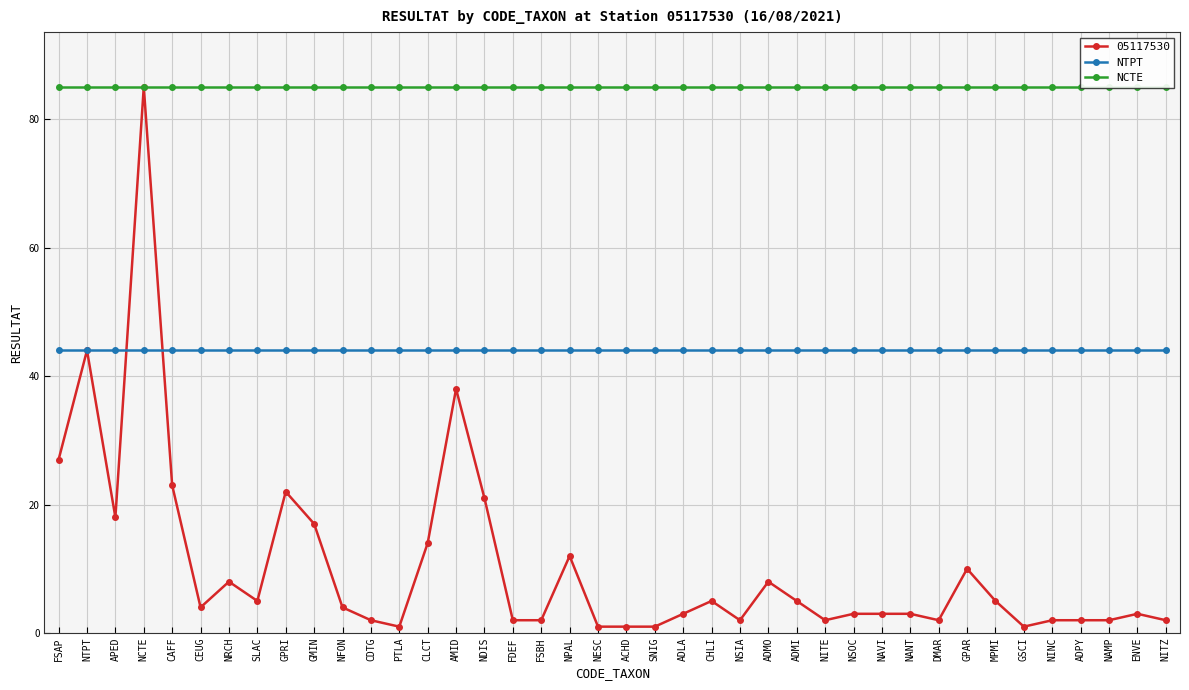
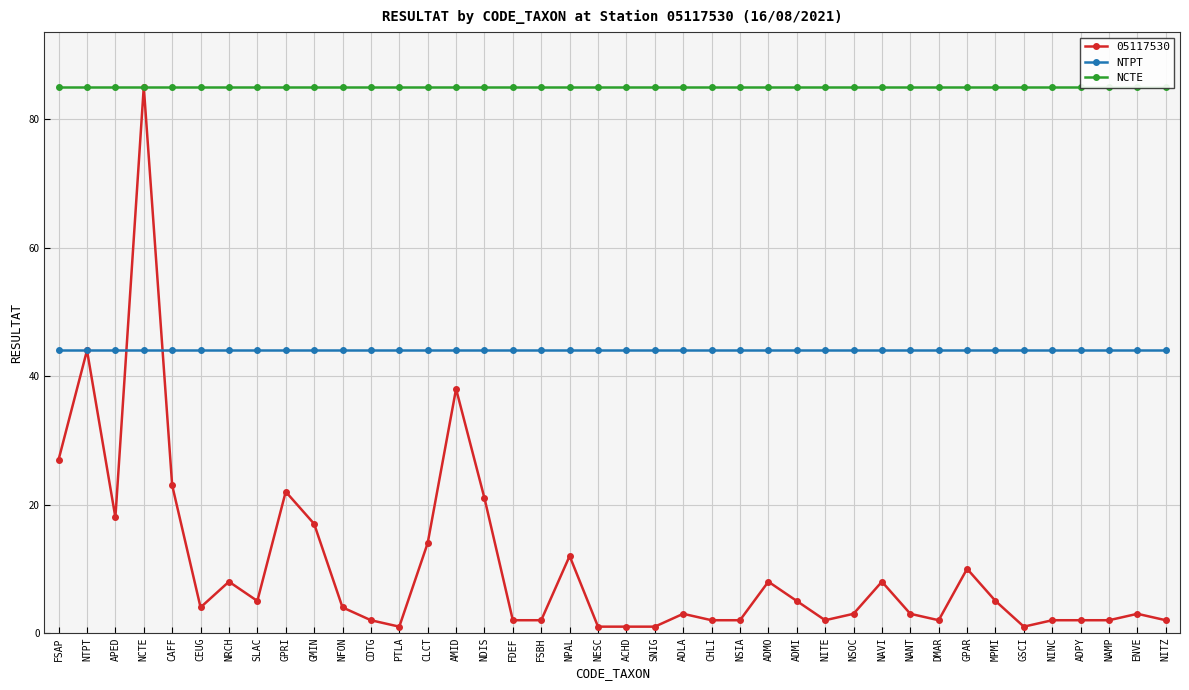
  {
    "05117530": {
      "FSAP": 27,
      "APED": 18,
      "CAFF": 23,
      "CEUG": 4,
      "NRCH": 8,
      "SLAC": 5,
      "GPRI": 22,
      "GMIN": 17,
      "NFON": 4,
      "CDTG": 2,
      "PTLA": 1,
      "CLCT": 14,
      "AMID": 38,
      "NDIS": 21,
      "FDEF": 2,
      "FSBH": 2,
      "NPAL": 12,
      "NESC": 1,
      "ACHD": 1,
      "SNIG": 1,
      "ADLA": 3,
-     "CHLI": 5,
+     "CHLI": 2,
      "NSIA": 2,
      "ADMO": 8,
      "ADMI": 5,
      "NITE": 2,
      "NSOC": 3,
-     "NAVI": 3,
+     "NAVI": 8,
      "NANT": 3,
      "DMAR": 2,
      "GPAR": 10,
      "MPMI": 5,
      "GSCI": 1,
      "NINC": 2,
      "ADPY": 2,
      "NAMP": 2,
      "ENVE": 3,
      "NITZ": 2
    },
    "NTPT": {
      "FSAP": 44,
      "APED": 44,
      "NCTE": 44,
      "CAFF": 44,
      "CEUG": 44,
      "NRCH": 44,
      "SLAC": 44,
      "GPRI": 44,
      "GMIN": 44,
      "NFON": 44,
      "CDTG": 44,
      "PTLA": 44,
      "CLCT": 44,
      "AMID": 44,
      "NDIS": 44,
      "FDEF": 44,
      "FSBH": 44,
      "NPAL": 44,
      "NESC": 44,
      "ACHD": 44,
      "SNIG": 44,
      "ADLA": 44,
      "CHLI": 44,
      "NSIA": 44,
      "ADMO": 44,
      "ADMI": 44,
      "NITE": 44,
      "NSOC": 44,
      "NAVI": 44,
      "NANT": 44,
      "DMAR": 44,
      "GPAR": 44,
      "MPMI": 44,
      "GSCI": 44,
      "NINC": 44,
      "ADPY": 44,
      "NAMP": 44,
      "ENVE": 44,
      "NITZ": 44
    },
    "NCTE": {
      "FSAP": 85,
      "NTPT": 85,
      "APED": 85,
      "CAFF": 85,
      "CEUG": 85,
      "NRCH": 85,
      "SLAC": 85,
      "GPRI": 85,
      "GMIN": 85,
      "NFON": 85,
      "CDTG": 85,
      "PTLA": 85,
      "CLCT": 85,
      "AMID": 85,
      "NDIS": 85,
      "FDEF": 85,
      "FSBH": 85,
      "NPAL": 85,
      "NESC": 85,
      "ACHD": 85,
      "SNIG": 85,
      "ADLA": 85,
      "CHLI": 85,
      "NSIA": 85,
      "ADMO": 85,
      "ADMI": 85,
      "NITE": 85,
      "NSOC": 85,
      "NAVI": 85,
      "NANT": 85,
      "DMAR": 85,
      "GPAR": 85,
      "MPMI": 85,
      "GSCI": 85,
      "NINC": 85
    }
  }
